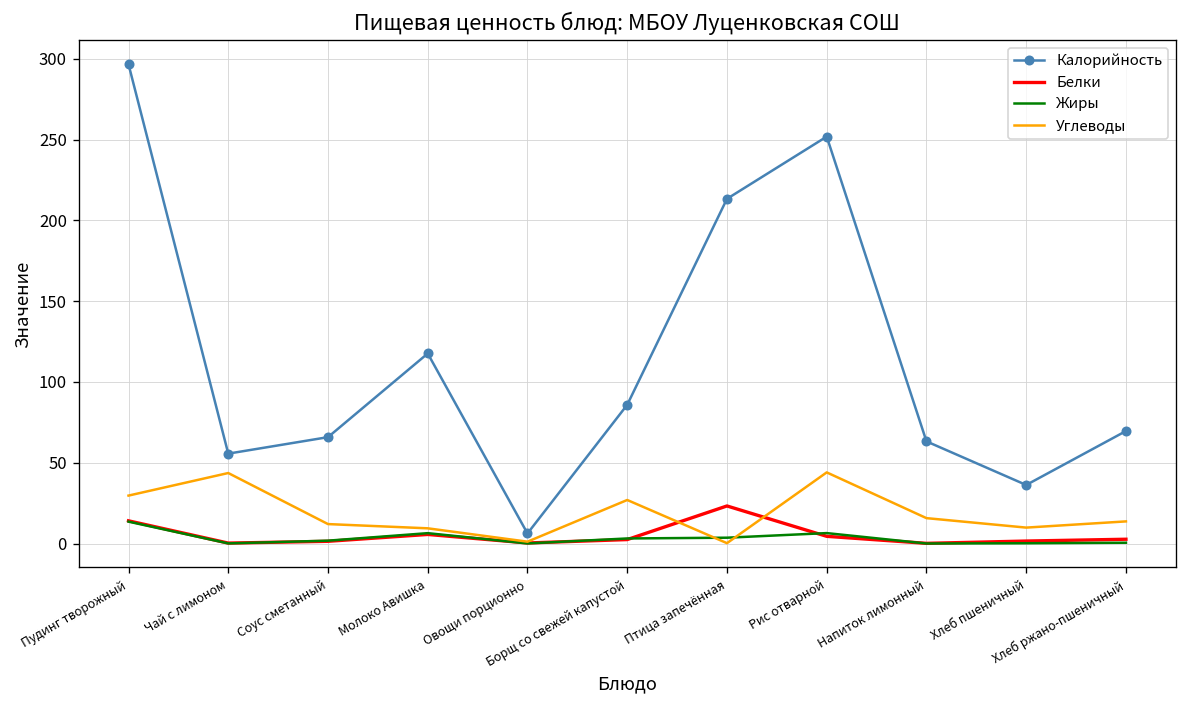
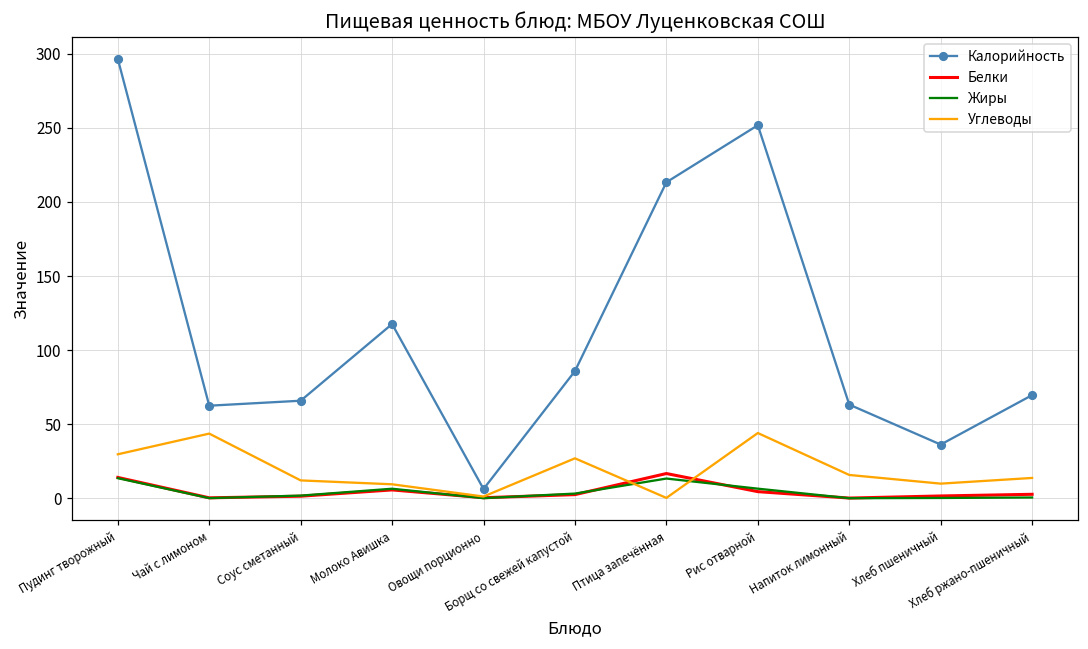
  {
    "Калорийность": {
      "Пудинг творожный": 297,
-     "Чай с лимоном": 56,
+     "Чай с лимоном": 62,
      "Соус сметанный": 66,
      "Молоко Авишка": 118,
      "Овощи порционно": 6,
      "Борщ со свежей капустой": 86,
      "Птица запечённая": 213,
      "Рис отварной": 252,
      "Напиток лимонный": 63,
      "Хлеб пшеничный": 36,
      "Хлеб ржано-пшеничный": 70
    },
    "Белки": {
-     "Птица запечённая": 23,
+     "Птица запечённая": 17,
      "Рис отварной": 4,
      "Хлеб ржано-пшеничный": 3
    },
    "Жиры": {
-     "Птица запечённая": 4,
+     "Птица запечённая": 13,
      "Рис отварной": 6,
      "Хлеб ржано-пшеничный": 0
    },
    "Углеводы": {
      "Пудинг творожный": 30,
      "Чай с лимоном": 44,
      "Соус сметанный": 12,
      "Молоко Авишка": 9,
      "Борщ со свежей капустой": 27,
      "Птица запечённая": 0,
      "Рис отварной": 44,
      "Напиток лимонный": 16,
      "Хлеб пшеничный": 10,
      "Хлеб ржано-пшеничный": 14
    }
  }
